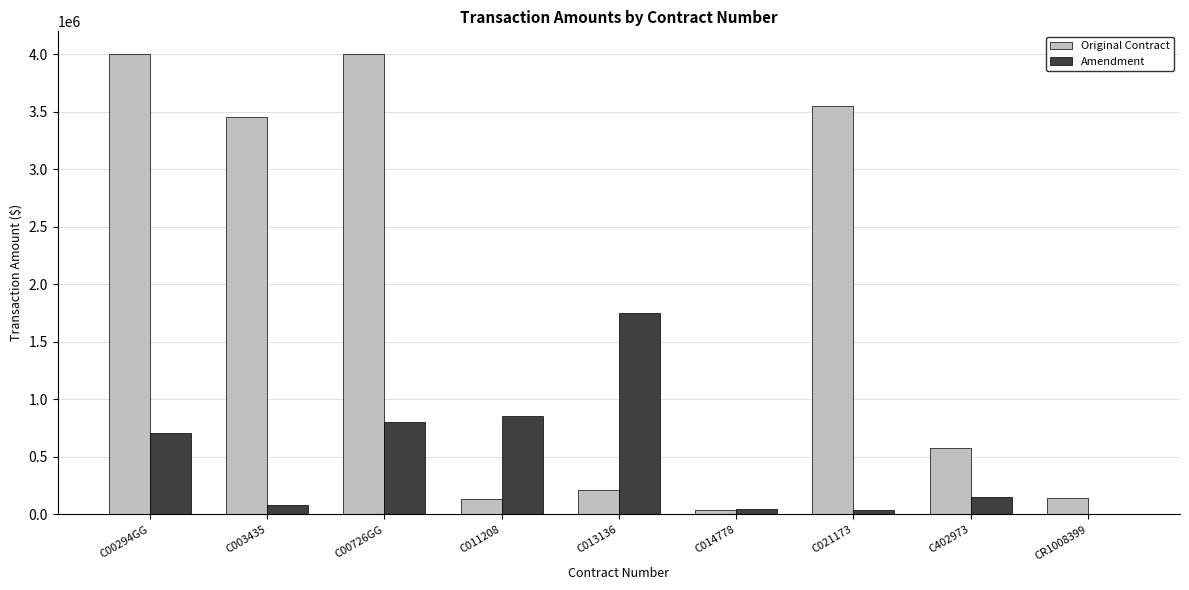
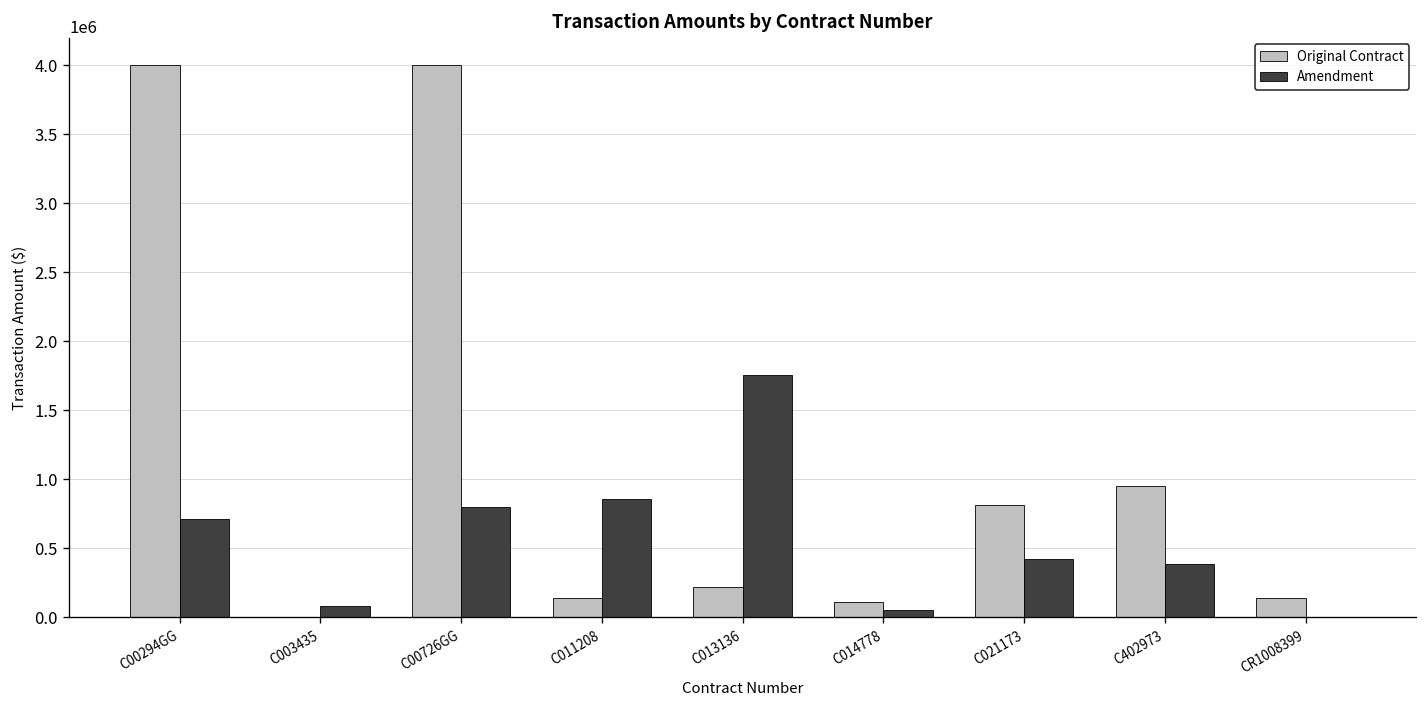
  {
    "Original Contract": {
      "C00294GG": 4000000,
-     "C003435": 3460000,
+     "C003435": 0,
      "C00726GG": 4000000,
      "C011208": 140000,
      "C013136": 220000,
-     "C014778": 40000,
-     "C021173": 3550000,
-     "C402973": 580000,
+     "C014778": 110000,
+     "C021173": 810000,
+     "C402973": 950000,
      "CR1008399": 140000
    },
    "Amendment": {
      "C00294GG": 710000,
      "C003435": 80000,
      "C00726GG": 800000,
      "C011208": 860000,
      "C013136": 1750000,
      "C014778": 50000,
-     "C021173": 40000,
-     "C402973": 150000,
+     "C021173": 430000,
+     "C402973": 380000,
      "CR1008399": 0
    }
  }
